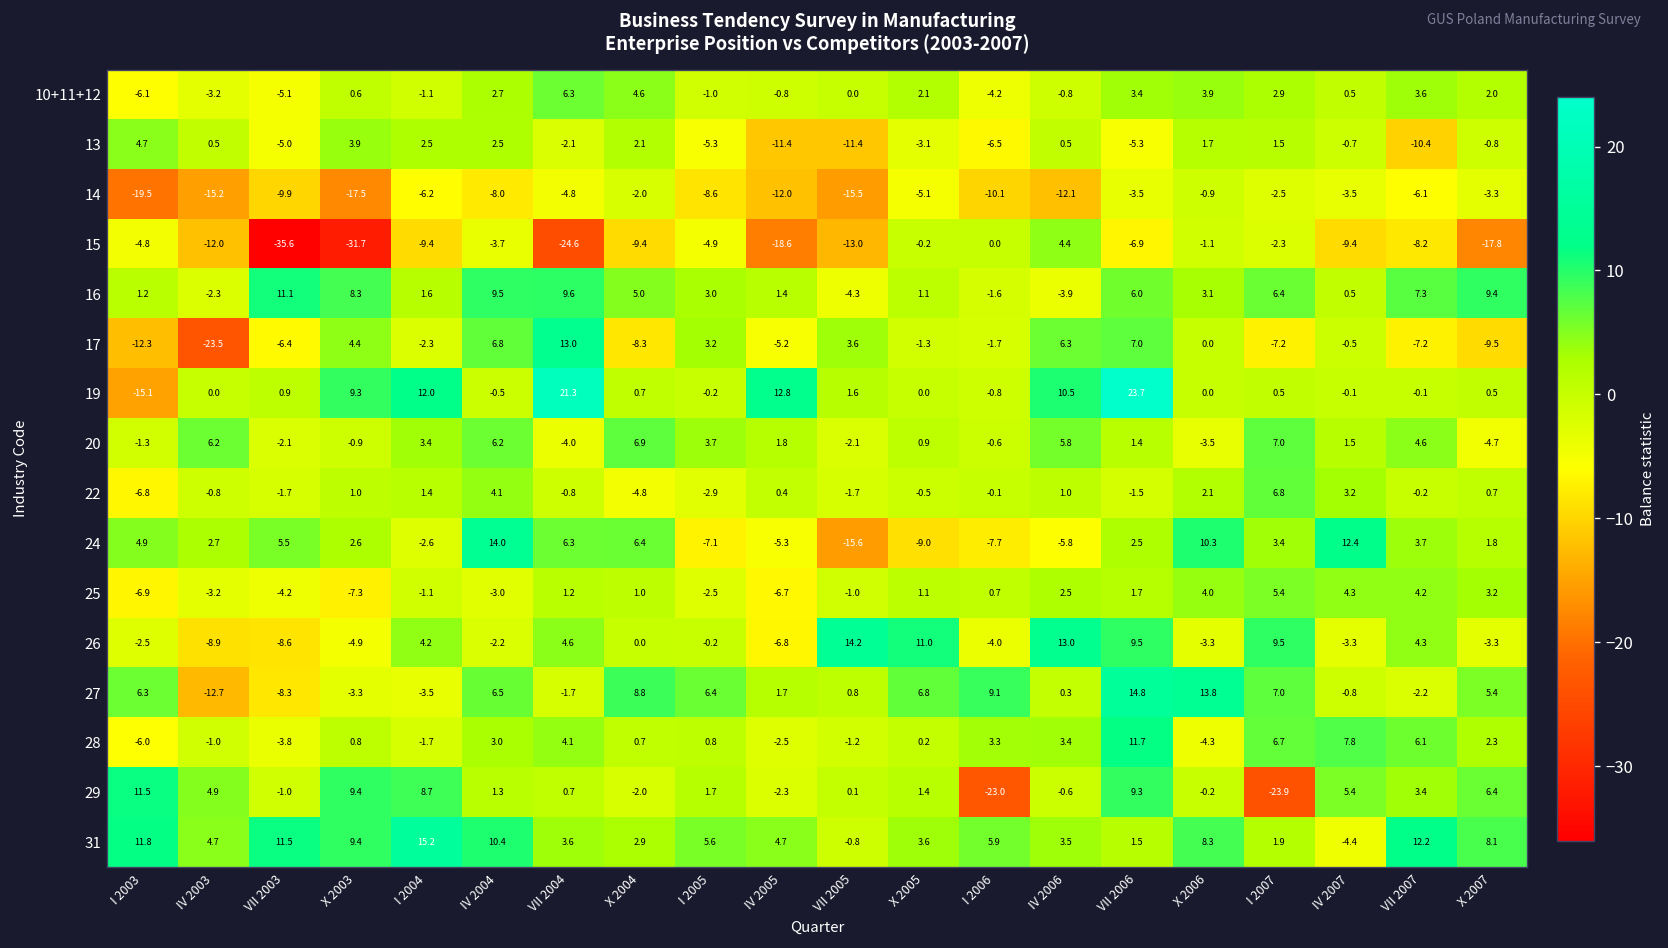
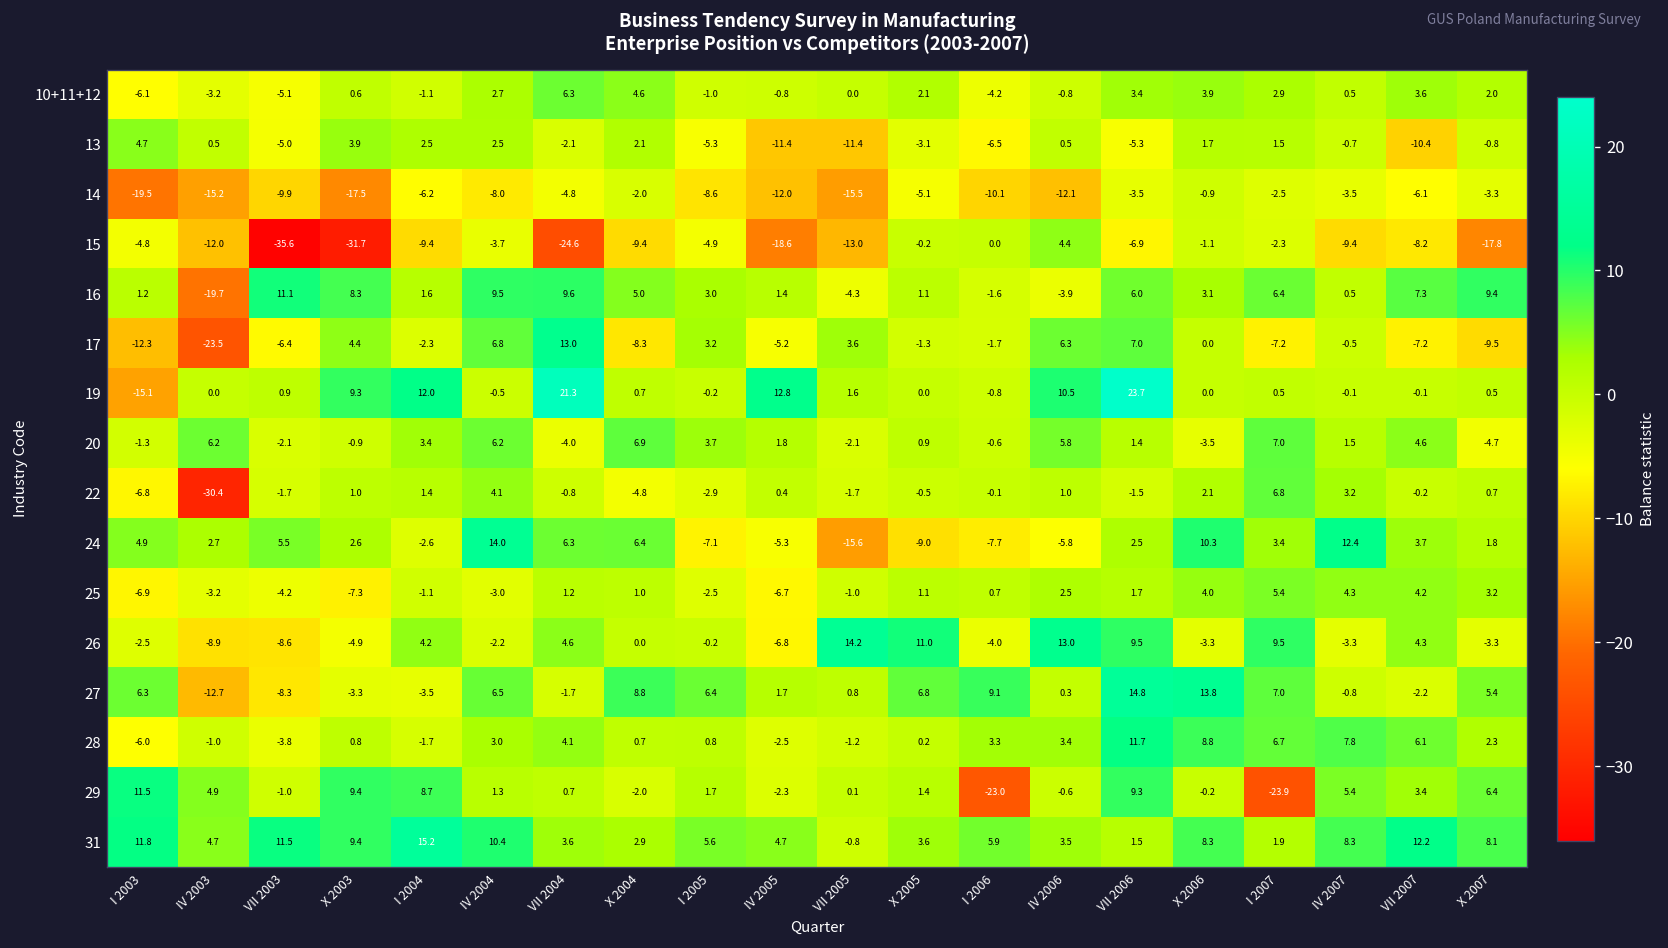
  {
    "16": {
      "I 2003": 1.2,
-     "IV 2003": -2.3,
+     "IV 2003": -19.7,
      "VII 2003": 11.1,
      "X 2003": 8.3,
      "I 2004": 1.6,
      "IV 2004": 9.5,
      "VII 2004": 9.6,
      "X 2004": 5.0,
      "I 2005": 3.0,
      "IV 2005": 1.4,
      "VII 2005": -4.3,
      "X 2005": 1.1,
      "I 2006": -1.6,
      "IV 2006": -3.9,
      "VII 2006": 6.0,
      "X 2006": 3.1,
      "I 2007": 6.4,
      "IV 2007": 0.5,
      "VII 2007": 7.3,
      "X 2007": 9.4
    },
    "22": {
      "I 2003": -6.8,
-     "IV 2003": -0.8,
+     "IV 2003": -30.4,
      "VII 2003": -1.7,
      "X 2003": 1.0,
      "I 2004": 1.4,
      "IV 2004": 4.1,
      "VII 2004": -0.8,
      "X 2004": -4.8,
      "I 2005": -2.9,
      "IV 2005": 0.4,
      "VII 2005": -1.7,
      "X 2005": -0.5,
      "I 2006": -0.1,
      "IV 2006": 1.0,
      "VII 2006": -1.5,
      "X 2006": 2.1,
      "I 2007": 6.8,
      "IV 2007": 3.2,
      "VII 2007": -0.2,
      "X 2007": 0.7
    },
    "28": {
      "I 2003": -6.0,
      "IV 2003": -1.0,
      "VII 2003": -3.8,
      "X 2003": 0.8,
      "I 2004": -1.7,
      "IV 2004": 3.0,
      "VII 2004": 4.1,
      "X 2004": 0.7,
      "I 2005": 0.8,
      "IV 2005": -2.5,
      "VII 2005": -1.2,
      "X 2005": 0.2,
      "I 2006": 3.3,
      "IV 2006": 3.4,
      "VII 2006": 11.7,
-     "X 2006": -4.3,
+     "X 2006": 8.8,
      "I 2007": 6.7,
      "IV 2007": 7.8,
      "VII 2007": 6.1,
      "X 2007": 2.3
    },
    "31": {
      "I 2003": 11.8,
      "IV 2003": 4.7,
      "VII 2003": 11.5,
      "X 2003": 9.4,
      "I 2004": 15.2,
      "IV 2004": 10.4,
      "VII 2004": 3.6,
      "X 2004": 2.9,
      "I 2005": 5.6,
      "IV 2005": 4.7,
      "VII 2005": -0.8,
      "X 2005": 3.6,
      "I 2006": 5.9,
      "IV 2006": 3.5,
      "VII 2006": 1.5,
      "X 2006": 8.3,
      "I 2007": 1.9,
-     "IV 2007": -4.4,
+     "IV 2007": 8.3,
      "VII 2007": 12.2,
      "X 2007": 8.1
    }
  }
